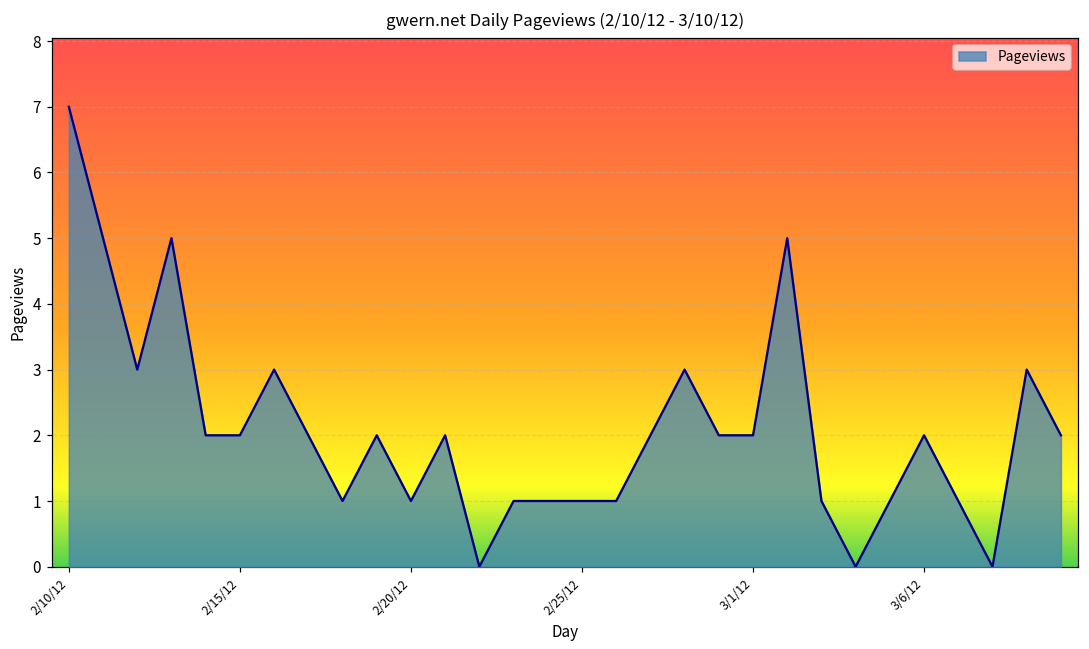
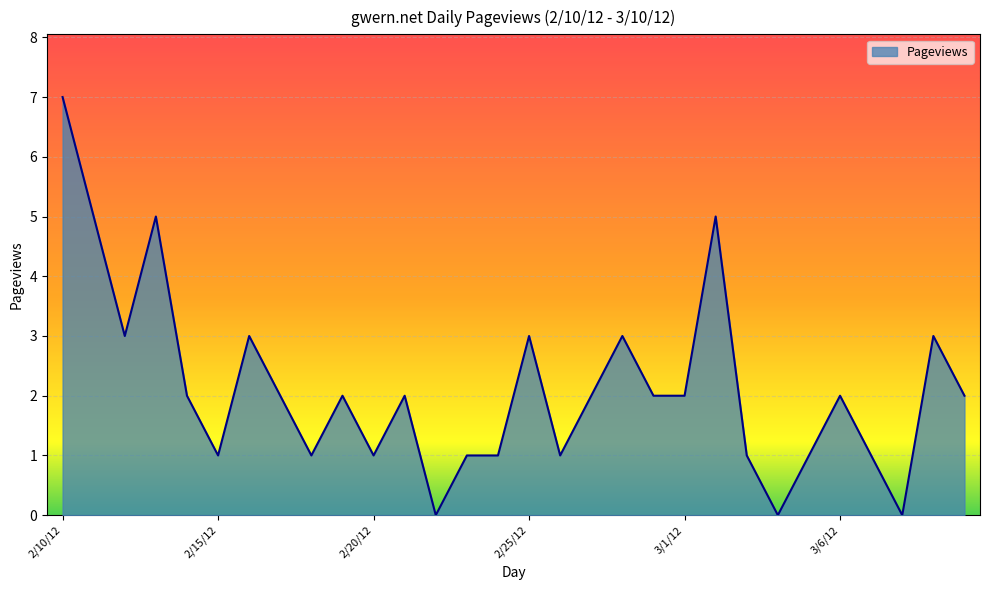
  {
    "2/10/12": 7,
-   "2/15/12": 2,
+   "2/15/12": 1,
    "2/20/12": 1,
-   "2/25/12": 1,
+   "2/25/12": 3,
    "3/1/12": 2,
    "3/6/12": 2
  }
